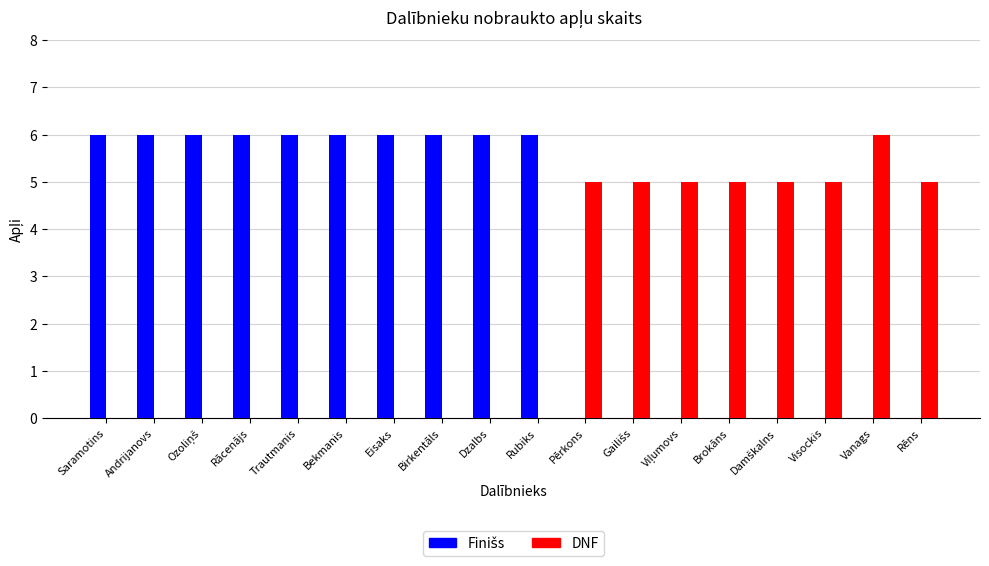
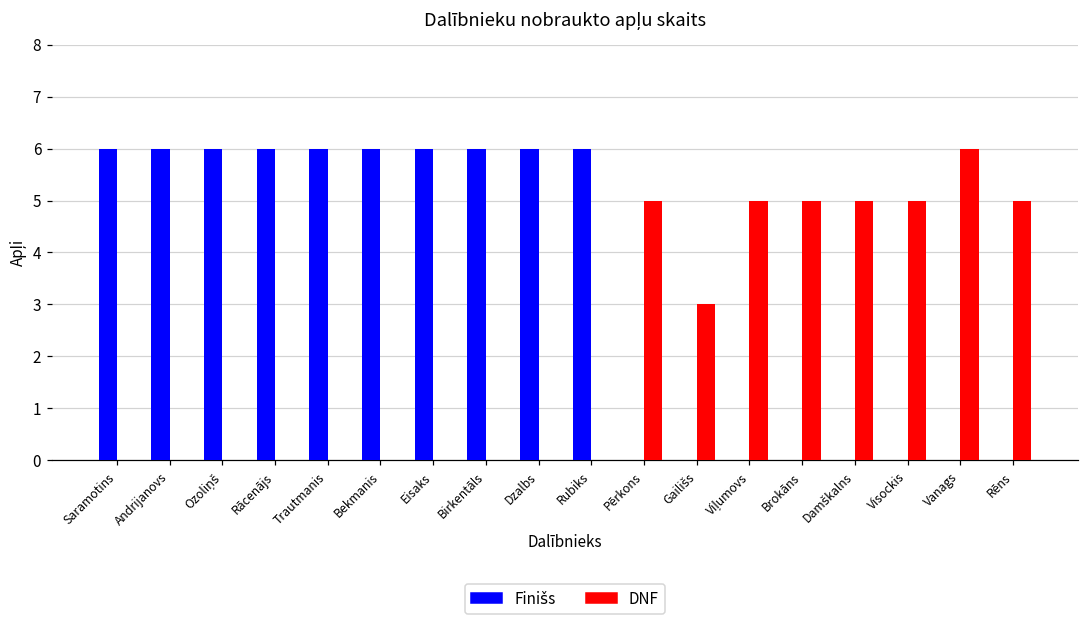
  {
    "Finišs": {
      "Saramotins": 6,
      "Andrijanovs": 6,
      "Ozoliņš": 6,
      "Rācenājs": 6,
      "Trautmanis": 6,
      "Bekmanis": 6,
      "Eisaks": 6,
      "Birkentāls": 6,
      "Dzalbs": 6,
      "Rubiks": 6,
      "Pērkons": 0,
      "Gailišs": 0,
      "Viļumovs": 0,
      "Brokāns": 0,
      "Damškalns": 0,
      "Visockis": 0,
      "Vanags": 0,
      "Rēns": 0
    },
    "DNF": {
      "Saramotins": 0,
      "Andrijanovs": 0,
      "Ozoliņš": 0,
      "Rācenājs": 0,
      "Trautmanis": 0,
      "Bekmanis": 0,
      "Eisaks": 0,
      "Birkentāls": 0,
      "Dzalbs": 0,
      "Rubiks": 0,
      "Pērkons": 5,
-     "Gailišs": 5,
+     "Gailišs": 3,
      "Viļumovs": 5,
      "Brokāns": 5,
      "Damškalns": 5,
      "Visockis": 5,
      "Vanags": 6,
      "Rēns": 5
    }
  }
